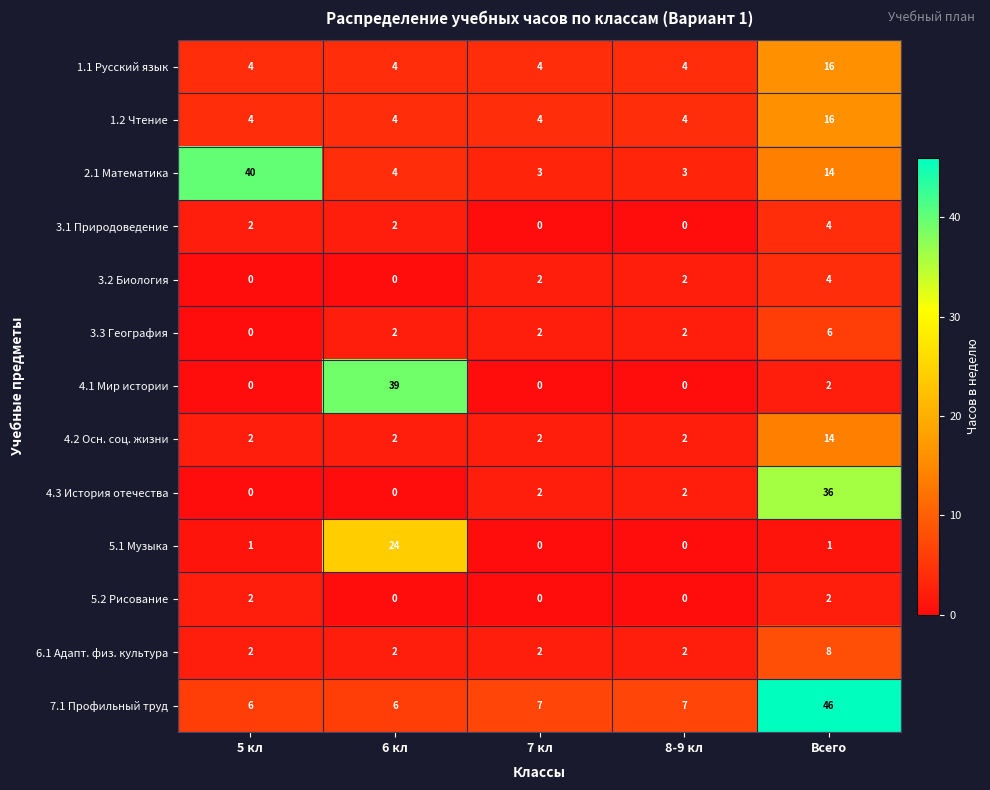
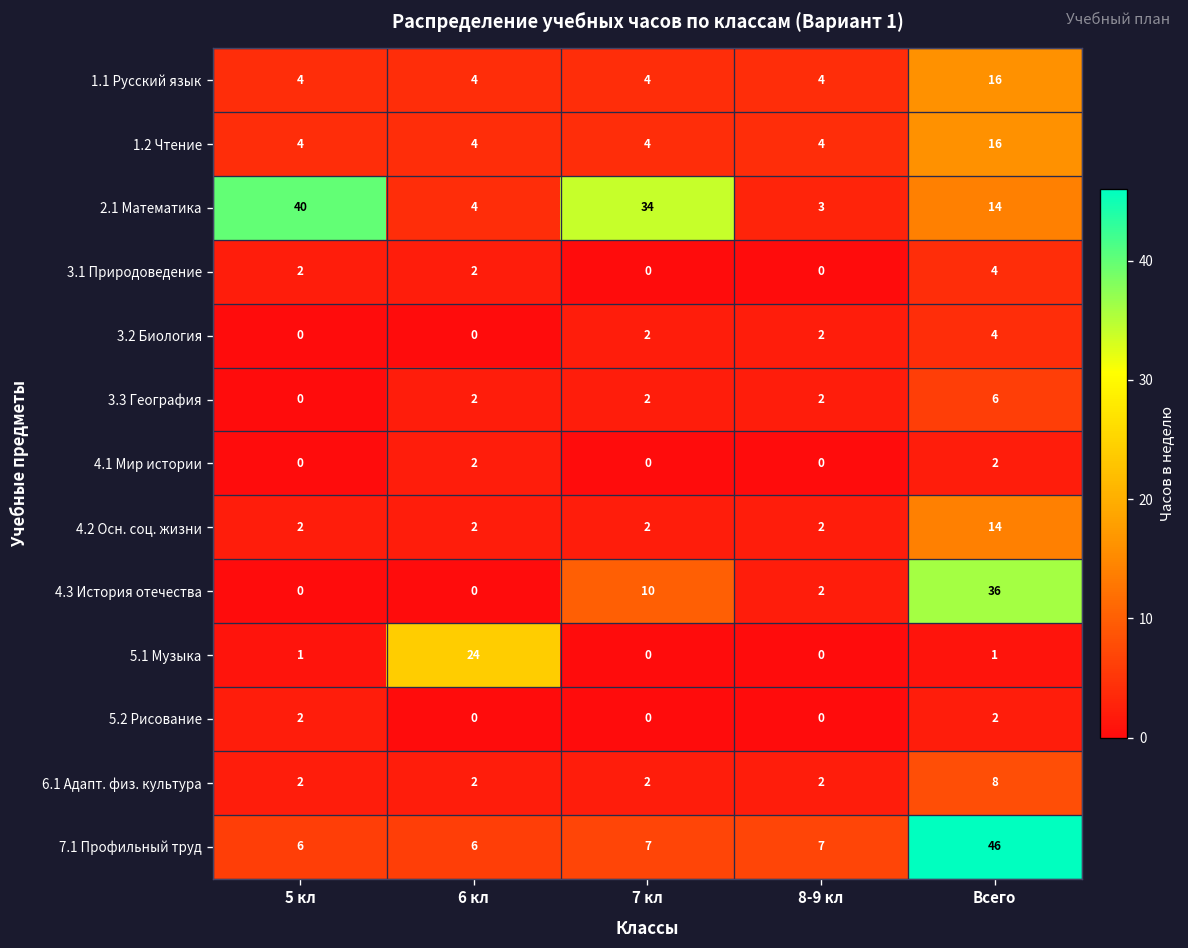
  {
    "1.1 Русский язык": {
      "5 кл": 4,
      "6 кл": 4,
      "7 кл": 4,
      "8-9 кл": 4,
      "Всего": 16
    },
    "1.2 Чтение": {
      "5 кл": 4,
      "6 кл": 4,
      "7 кл": 4,
      "8-9 кл": 4,
      "Всего": 16
    },
    "2.1 Математика": {
      "5 кл": 40,
      "6 кл": 4,
-     "7 кл": 3,
+     "7 кл": 34,
      "8-9 кл": 3,
      "Всего": 14
    },
    "3.1 Природоведение": {
      "5 кл": 2,
      "6 кл": 2,
      "7 кл": 0,
      "8-9 кл": 0,
      "Всего": 4
    },
    "3.2 Биология": {
      "5 кл": 0,
      "6 кл": 0,
      "7 кл": 2,
      "8-9 кл": 2,
      "Всего": 4
    },
    "3.3 География": {
      "5 кл": 0,
      "6 кл": 2,
      "7 кл": 2,
      "8-9 кл": 2,
      "Всего": 6
    },
    "4.1 Мир истории": {
      "5 кл": 0,
-     "6 кл": 39,
+     "6 кл": 2,
      "7 кл": 0,
      "8-9 кл": 0,
      "Всего": 2
    },
    "4.2 Осн. соц. жизни": {
      "5 кл": 2,
      "6 кл": 2,
      "7 кл": 2,
      "8-9 кл": 2,
      "Всего": 14
    },
    "4.3 История отечества": {
      "5 кл": 0,
      "6 кл": 0,
-     "7 кл": 2,
+     "7 кл": 10,
      "8-9 кл": 2,
      "Всего": 36
    },
    "5.1 Музыка": {
      "5 кл": 1,
      "6 кл": 24,
      "7 кл": 0,
      "8-9 кл": 0,
      "Всего": 1
    },
    "5.2 Рисование": {
      "5 кл": 2,
      "6 кл": 0,
      "7 кл": 0,
      "8-9 кл": 0,
      "Всего": 2
    },
    "6.1 Адапт. физ. культура": {
      "5 кл": 2,
      "6 кл": 2,
      "7 кл": 2,
      "8-9 кл": 2,
      "Всего": 8
    },
    "7.1 Профильный труд": {
      "5 кл": 6,
      "6 кл": 6,
      "7 кл": 7,
      "8-9 кл": 7,
      "Всего": 46
    }
  }
